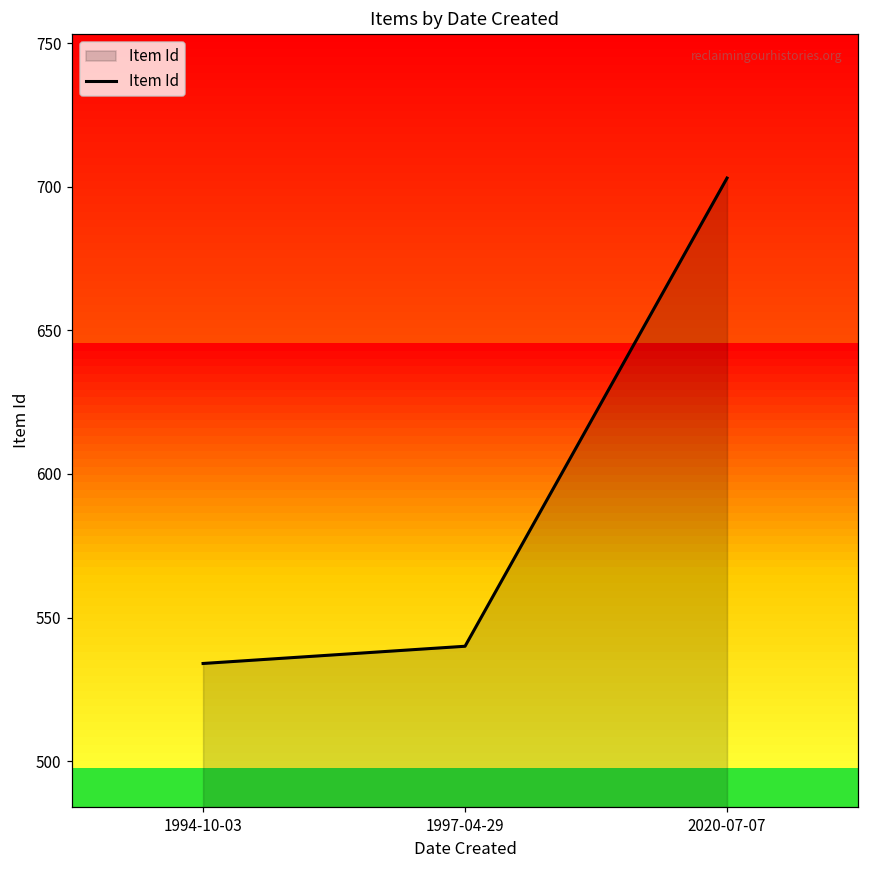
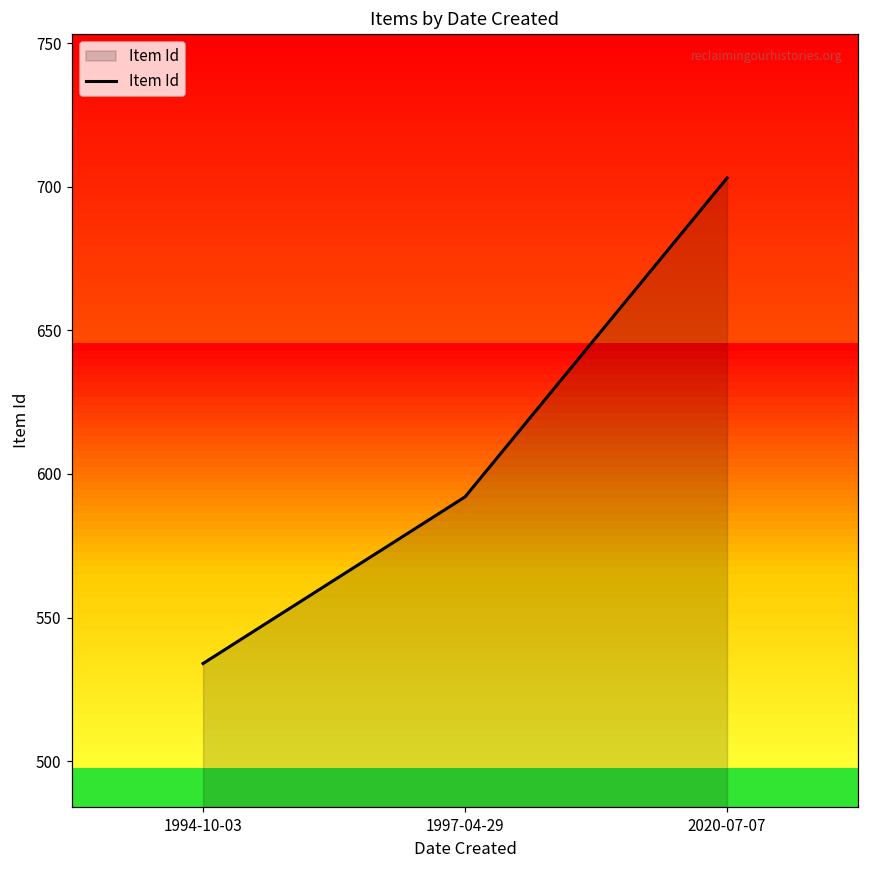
  {
    "1994-10-03": 534,
-   "1997-04-29": 540,
+   "1997-04-29": 592,
    "2020-07-07": 703
  }
